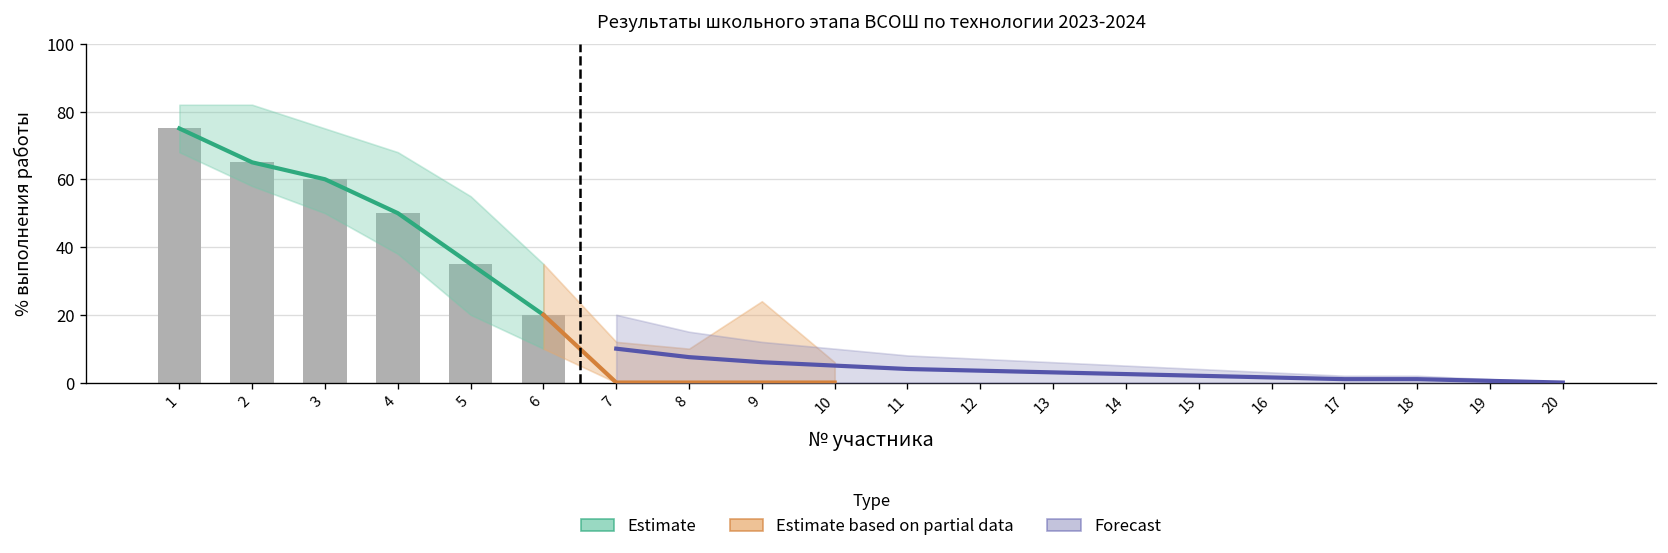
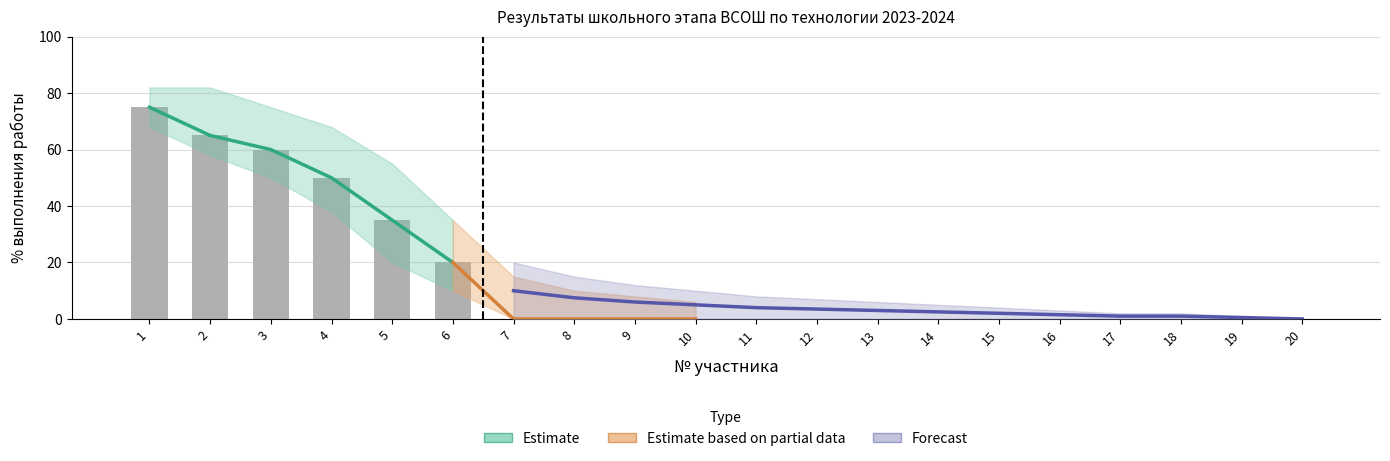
  {
    "Estimate based on partial data": {
-     "7": 12,
-     "9": 24
+     "7": 15,
+     "9": 8
    }
  }
